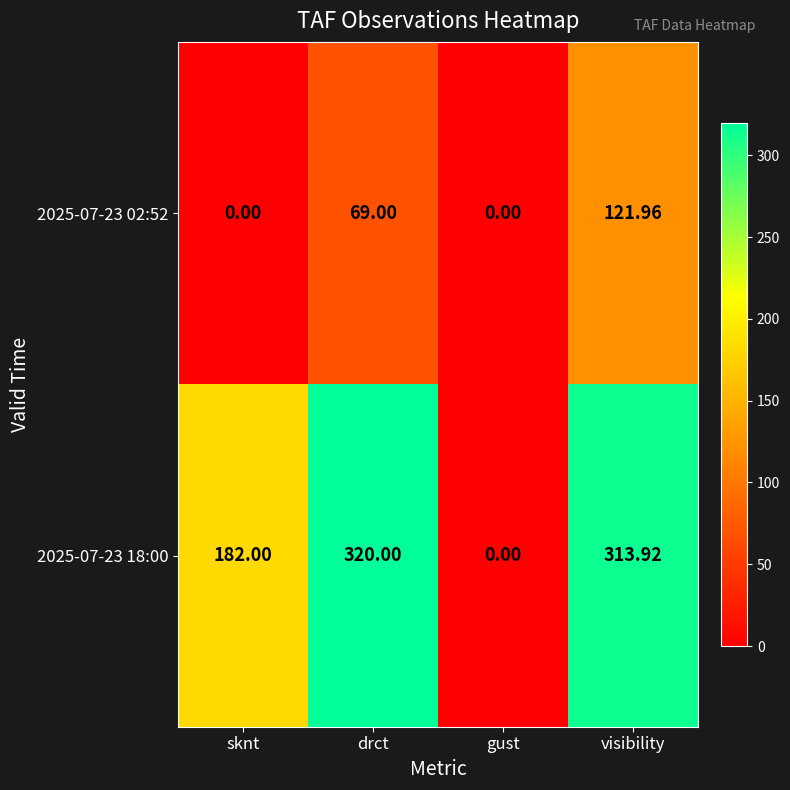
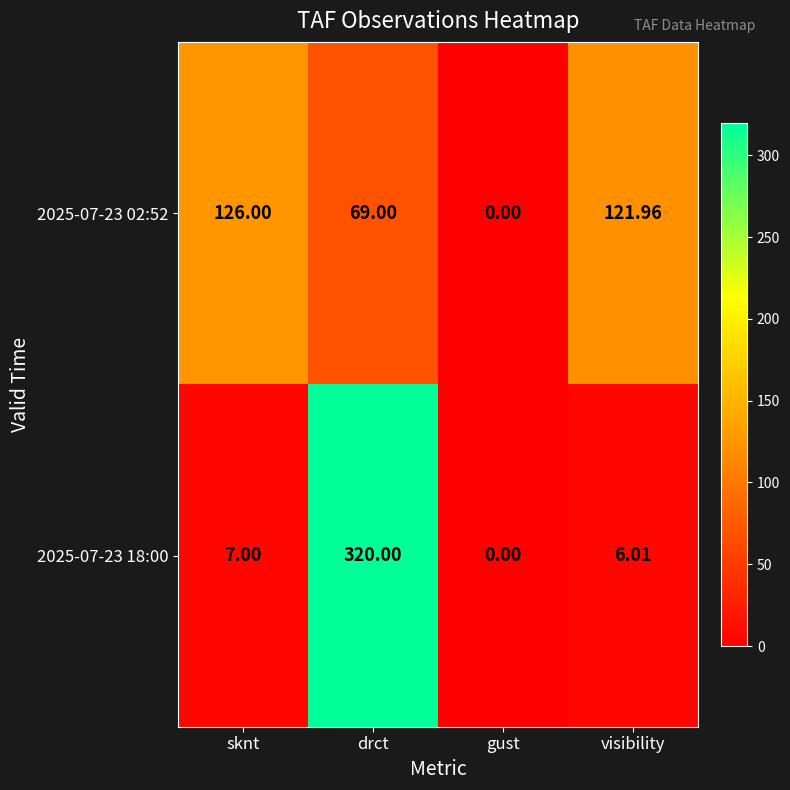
  {
    "2025-07-23 02:52": {
-     "sknt": 0.00,
+     "sknt": 126.00,
      "drct": 69.00,
      "gust": 0.00,
      "visibility": 121.96
    },
    "2025-07-23 18:00": {
-     "sknt": 182.00,
+     "sknt": 7.00,
      "drct": 320.00,
      "gust": 0.00,
-     "visibility": 313.92
+     "visibility": 6.01
    }
  }
